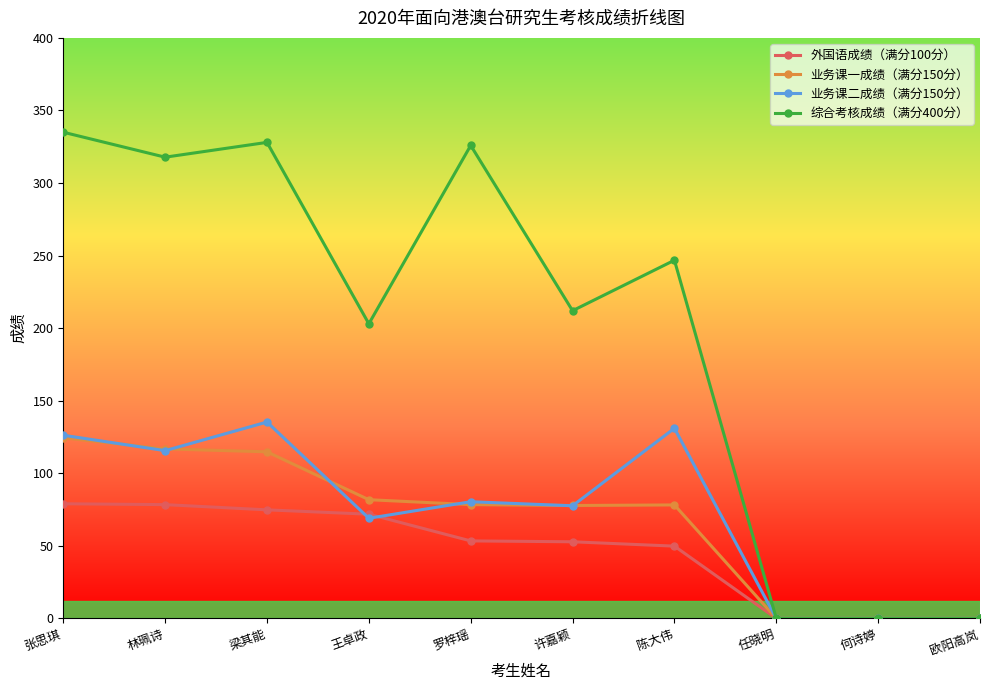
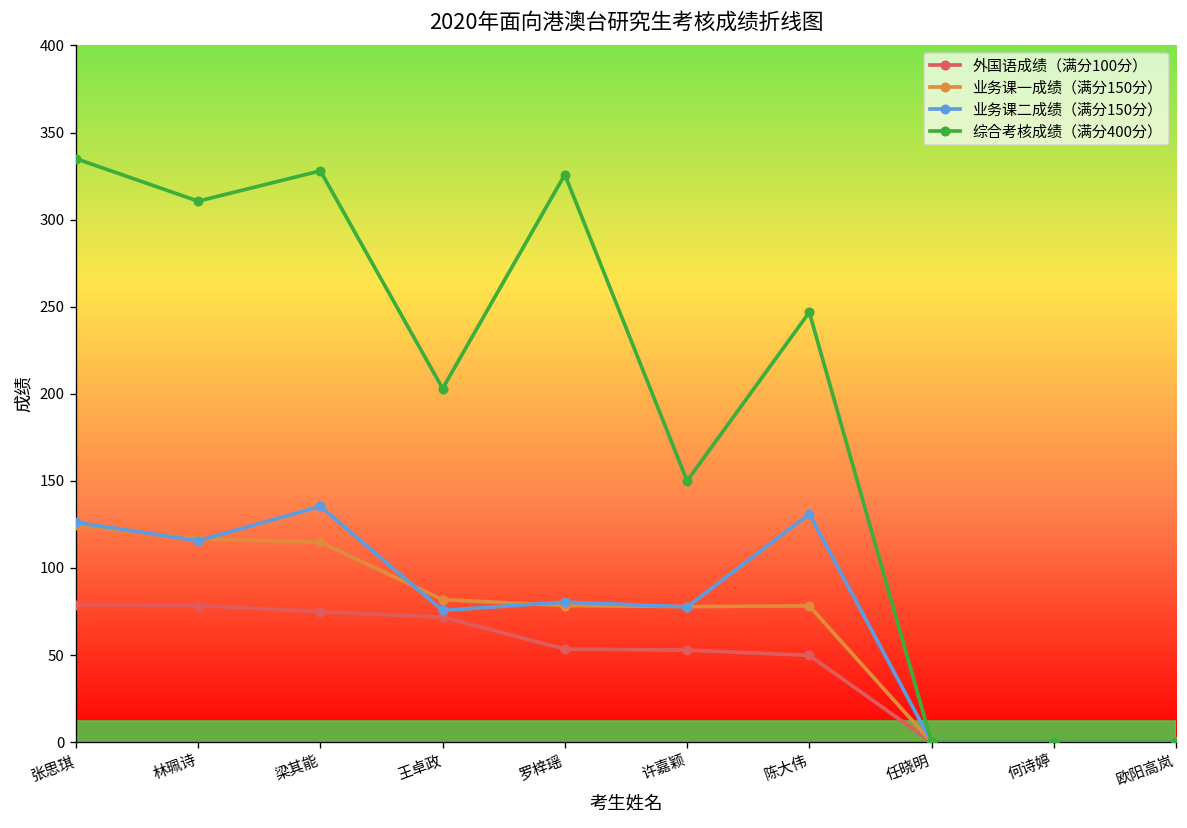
  {
    "业务课二成绩（满分150分）": {
      "张思琪": 126,
      "梁其能": 135,
-     "王卓政": 69,
+     "王卓政": 76,
      "罗梓瑶": 80,
      "陈大伟": 131
    },
    "综合考核成绩（满分400分）": {
      "张思琪": 335,
-     "林珮诗": 318,
+     "林珮诗": 311,
      "梁其能": 328,
      "王卓政": 203,
      "罗梓瑶": 326,
-     "许嘉颖": 212,
+     "许嘉颖": 150,
      "陈大伟": 247
    }
  }
